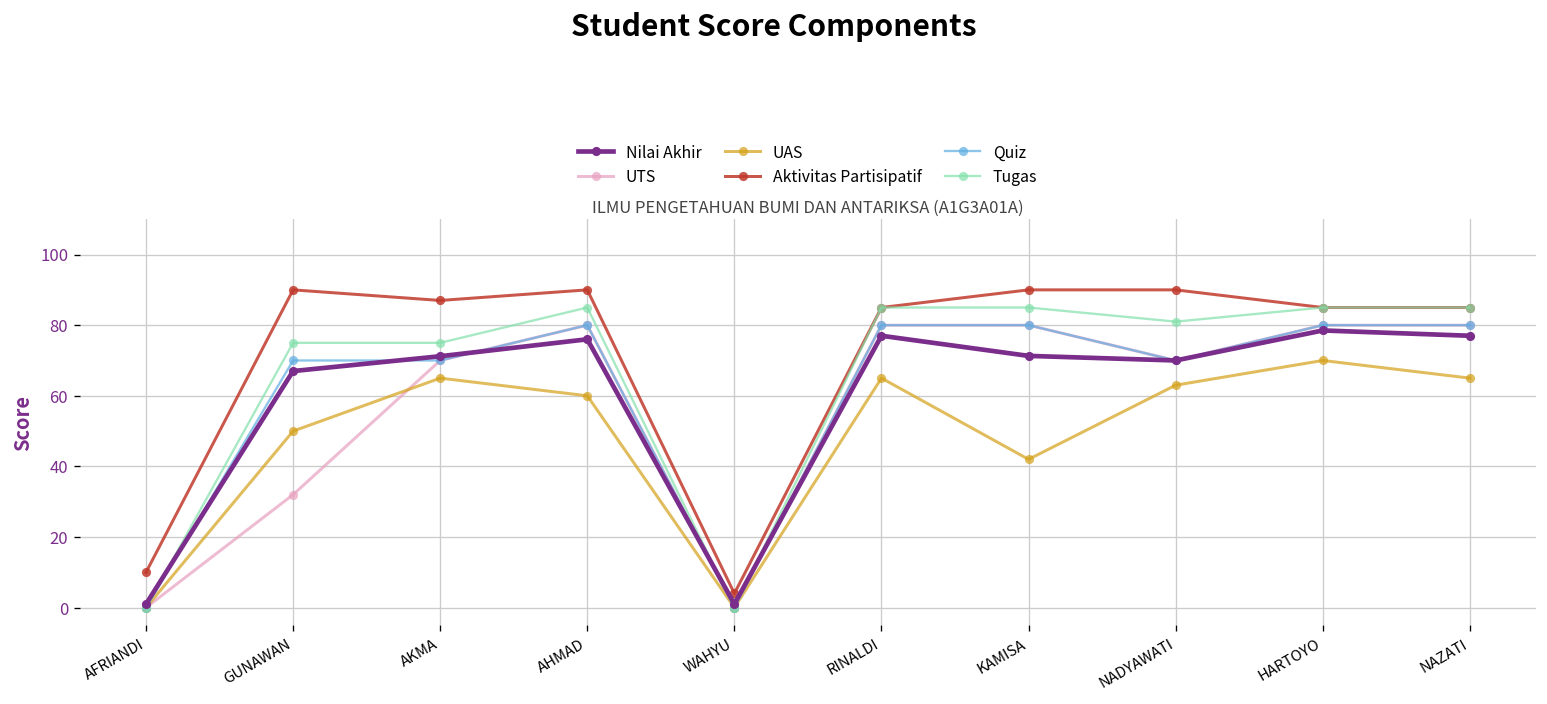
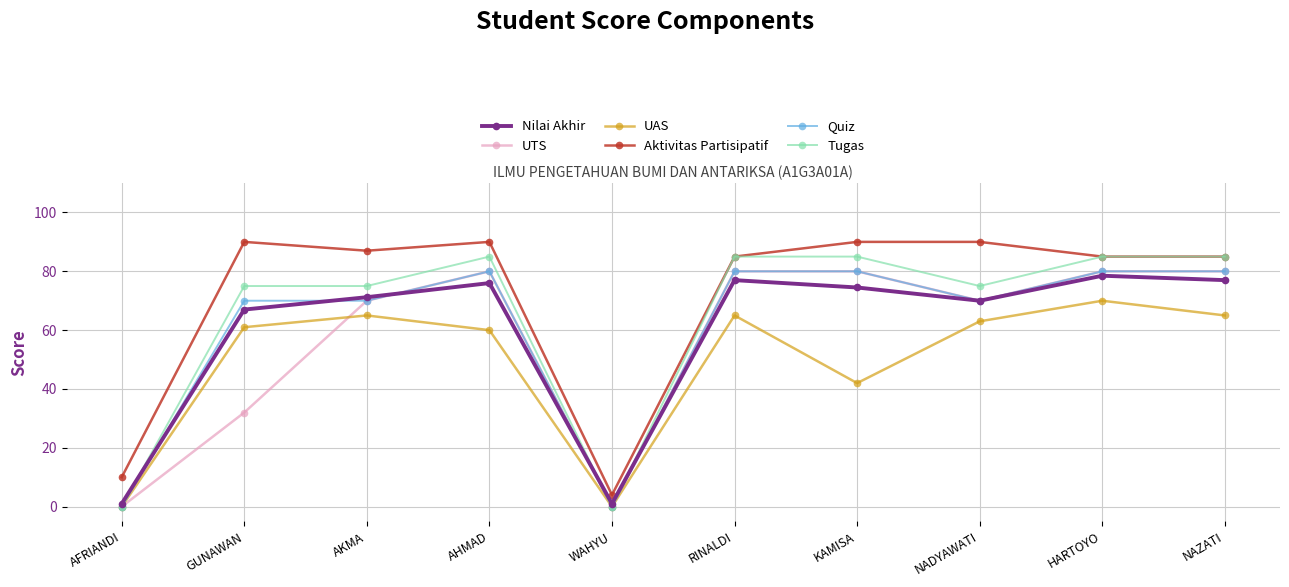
  {
    "Nilai Akhir": {
      "AFRIANDI": 1,
      "GUNAWAN": 67,
      "AKMA": 71,
      "AHMAD": 76,
      "WAHYU": 1,
      "RINALDI": 77,
-     "KAMISA": 71,
+     "KAMISA": 75,
      "HARTOYO": 79,
      "NAZATI": 77
    },
    "UTS": {
      "GUNAWAN": 32
    },
    "UAS": {
-     "GUNAWAN": 50,
+     "GUNAWAN": 61,
      "AKMA": 65,
      "AHMAD": 60,
      "RINALDI": 65,
      "KAMISA": 42,
      "NADYAWATI": 63,
      "HARTOYO": 70,
      "NAZATI": 65
    },
    "Aktivitas Partisipatif": {
      "AFRIANDI": 10,
      "GUNAWAN": 90,
      "AKMA": 87,
      "AHMAD": 90,
      "WAHYU": 4,
      "KAMISA": 90,
      "NADYAWATI": 90
    },
    "Quiz": {
      "GUNAWAN": 70
    },
    "Tugas": {
      "GUNAWAN": 75,
      "AKMA": 75,
      "AHMAD": 85,
      "KAMISA": 85,
-     "NADYAWATI": 81
+     "NADYAWATI": 75
    }
  }
